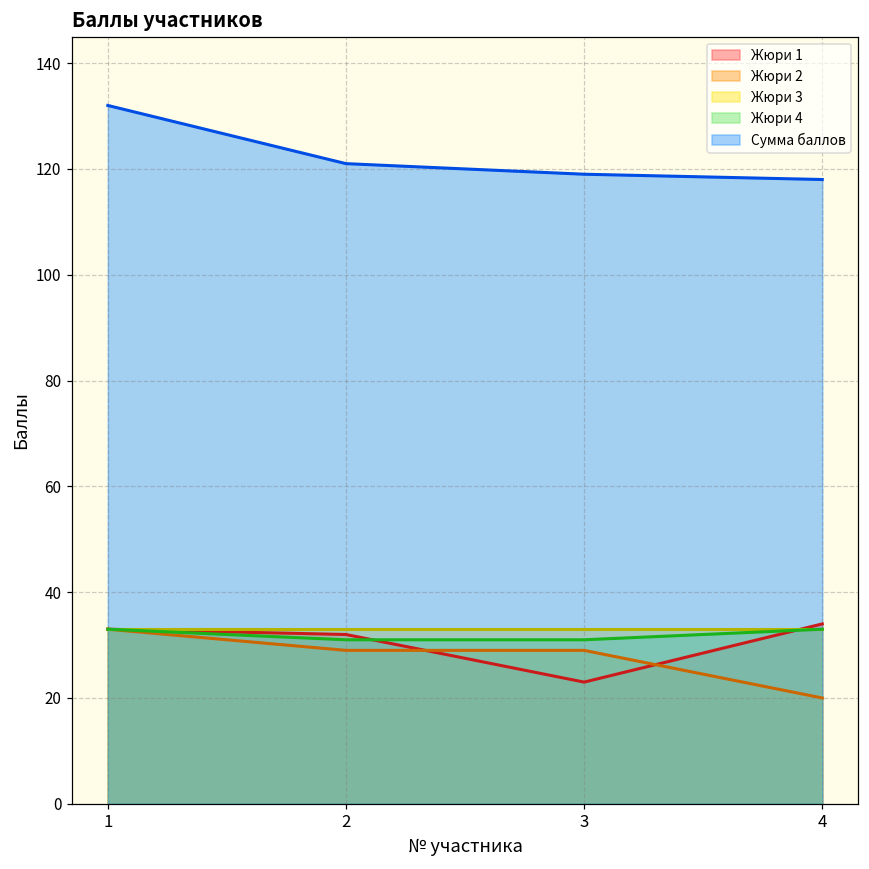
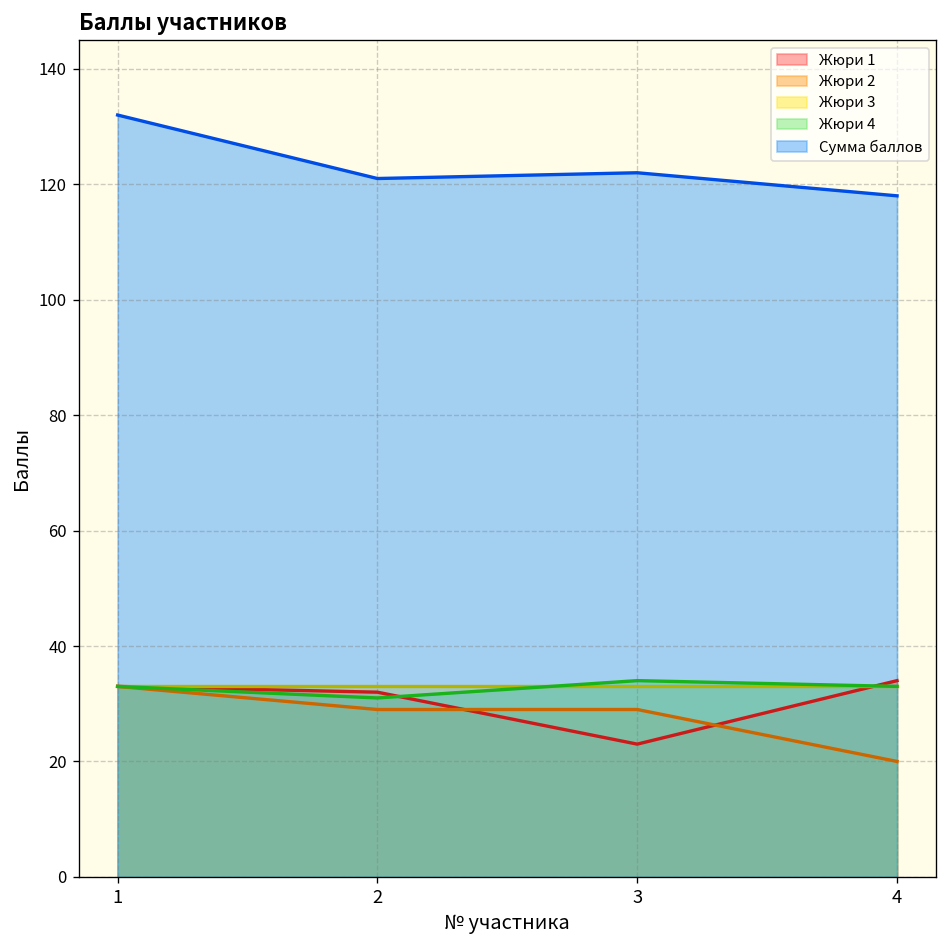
  {
    "Жюри 1": {
      "2": 32,
      "3": 23,
      "4": 34
    },
    "Жюри 4": {
      "2": 31,
-     "3": 31
+     "3": 34
    },
    "Сумма баллов": {
      "1": 132,
      "2": 121,
-     "3": 119,
+     "3": 122,
      "4": 118
    }
  }
